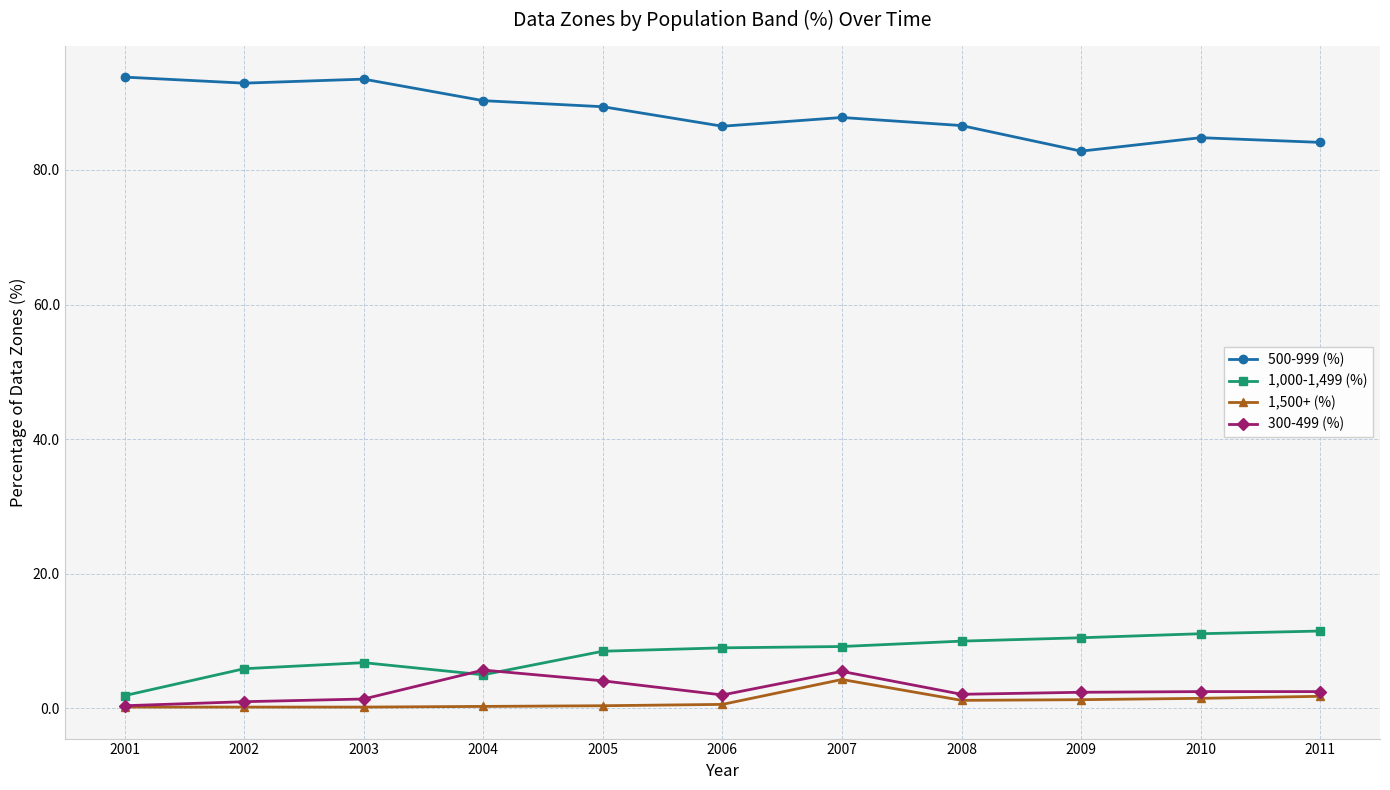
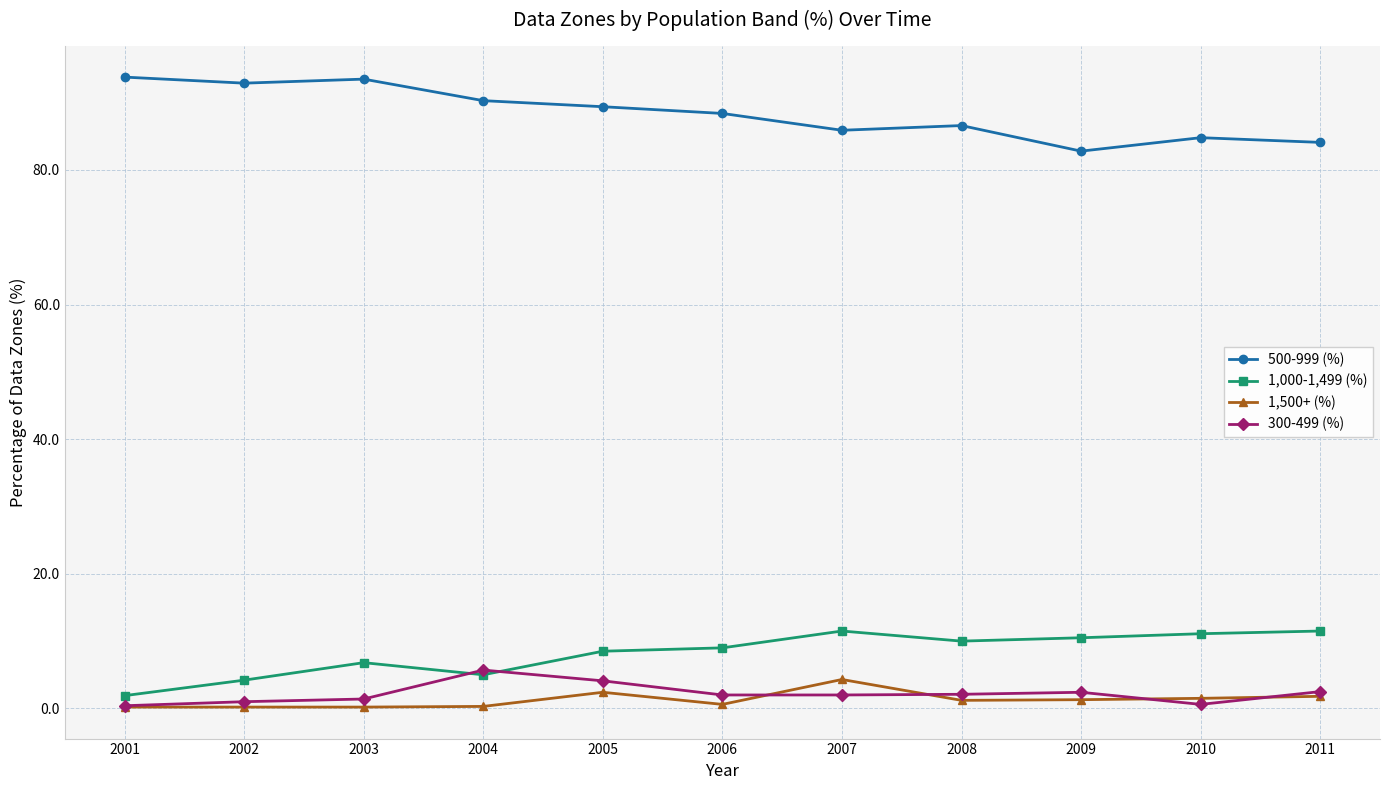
  {
    "500-999 (%)": {
      "2001": 94,
      "2002": 93,
      "2003": 94,
      "2004": 90,
      "2005": 89,
-     "2006": 87,
-     "2007": 88,
+     "2006": 88,
+     "2007": 86,
      "2008": 87,
      "2009": 83,
      "2010": 85,
      "2011": 84
    },
    "1,000-1,499 (%)": {
      "2001": 2,
-     "2002": 6,
+     "2002": 4,
      "2003": 7,
      "2004": 5,
      "2005": 9,
      "2006": 9,
-     "2007": 9,
+     "2007": 12,
      "2008": 10,
      "2009": 11,
      "2010": 11,
      "2011": 12
    },
    "1,500+ (%)": {
      "2002": 0,
      "2003": 0,
      "2004": 0,
-     "2005": 0,
+     "2005": 2,
      "2006": 1,
      "2007": 4,
      "2008": 1,
      "2009": 1,
      "2010": 2,
      "2011": 2
    },
    "300-499 (%)": {
      "2002": 1,
      "2003": 1,
      "2004": 6,
      "2005": 4,
      "2006": 2,
-     "2007": 6,
+     "2007": 2,
      "2008": 2,
      "2009": 2,
-     "2010": 3,
+     "2010": 1,
      "2011": 3
    }
  }
